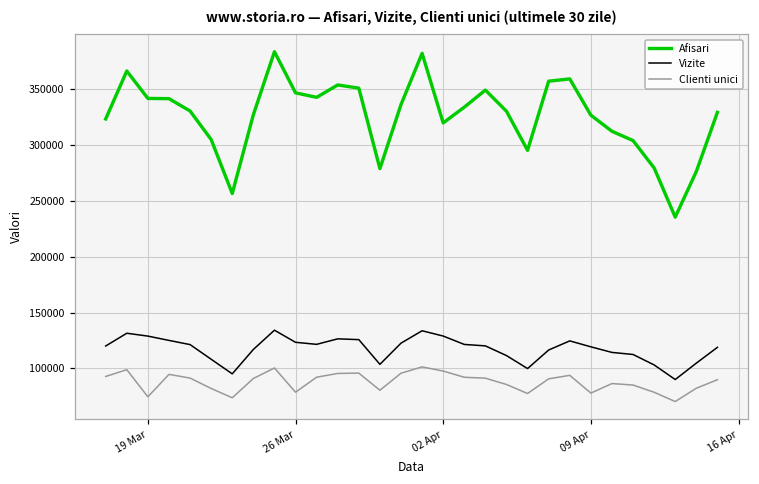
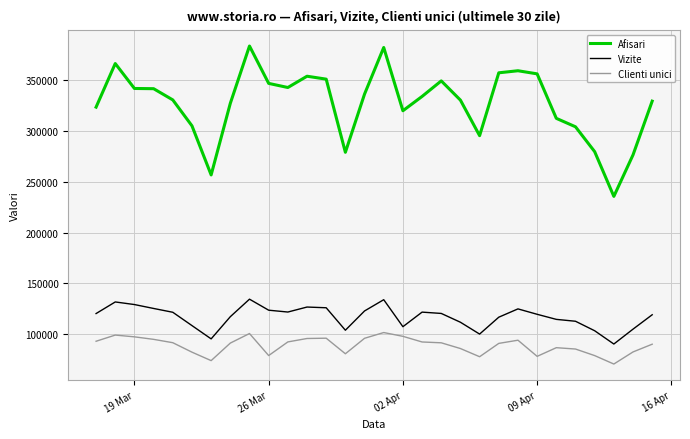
  {
    "Afisari": {
      "19 Mar": 342000,
      "26 Mar": 347000,
      "02 Apr": 320000,
-     "09 Apr": 327000
+     "09 Apr": 356000
    },
    "Vizite": {
      "19 Mar": 129000,
      "26 Mar": 123000,
-     "02 Apr": 129000,
+     "02 Apr": 107000,
      "09 Apr": 119000
    },
    "Clienti unici": {
-     "19 Mar": 75000,
+     "19 Mar": 97000,
      "26 Mar": 79000,
      "02 Apr": 98000,
      "09 Apr": 78000
    }
  }
